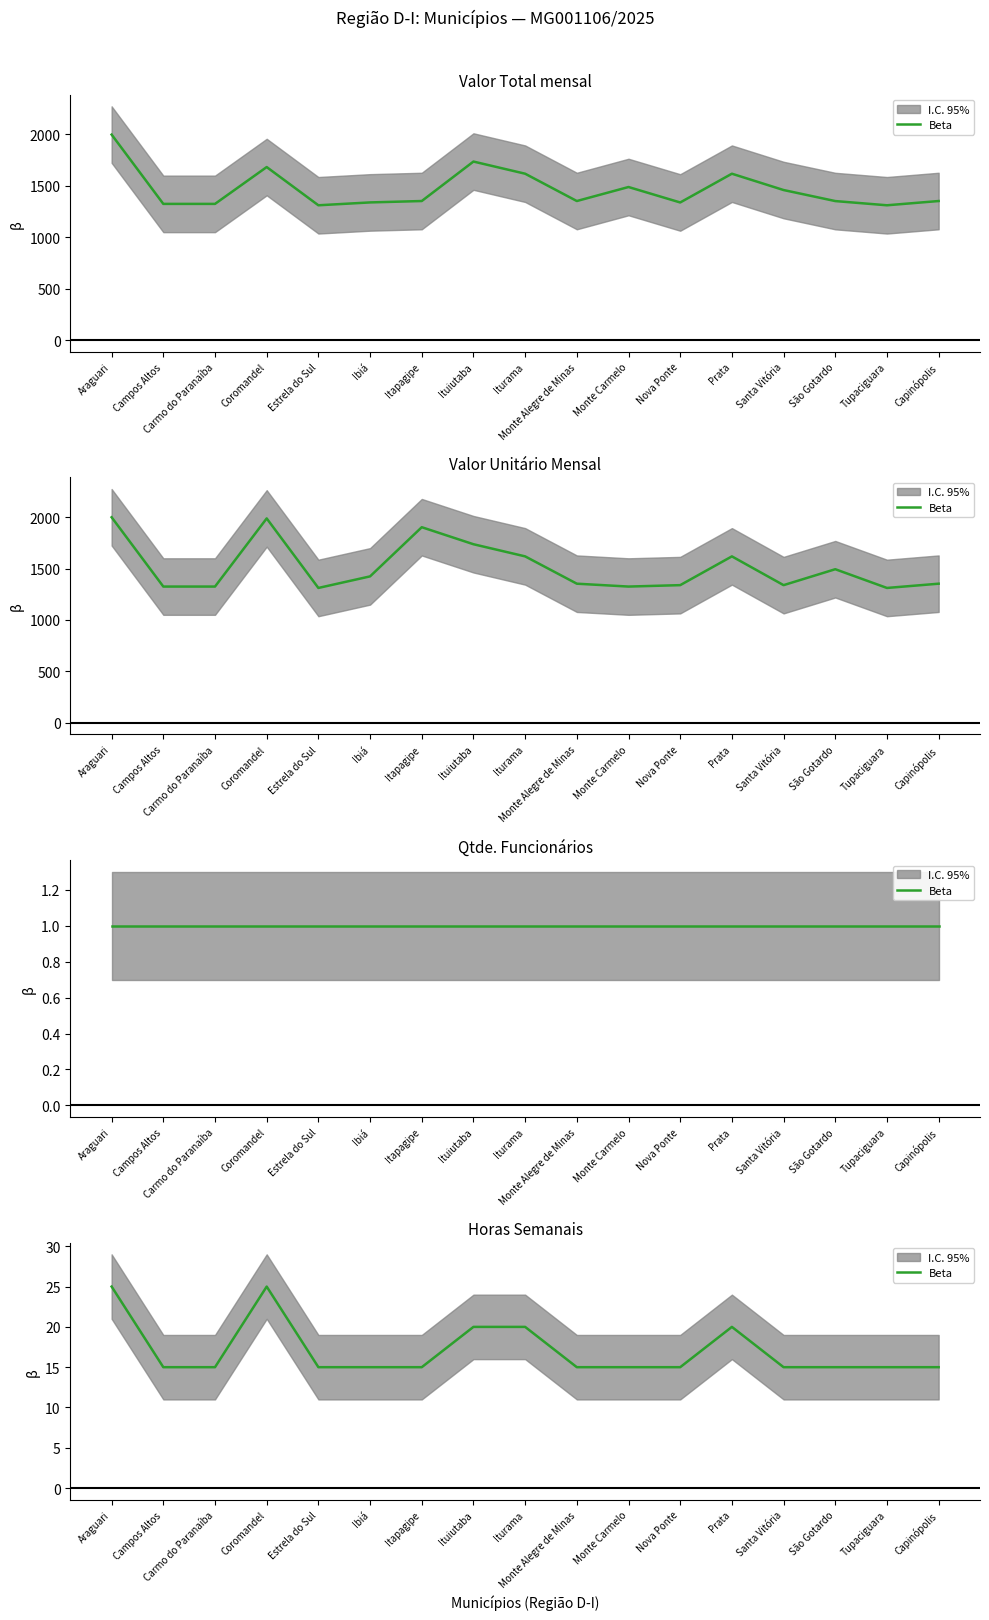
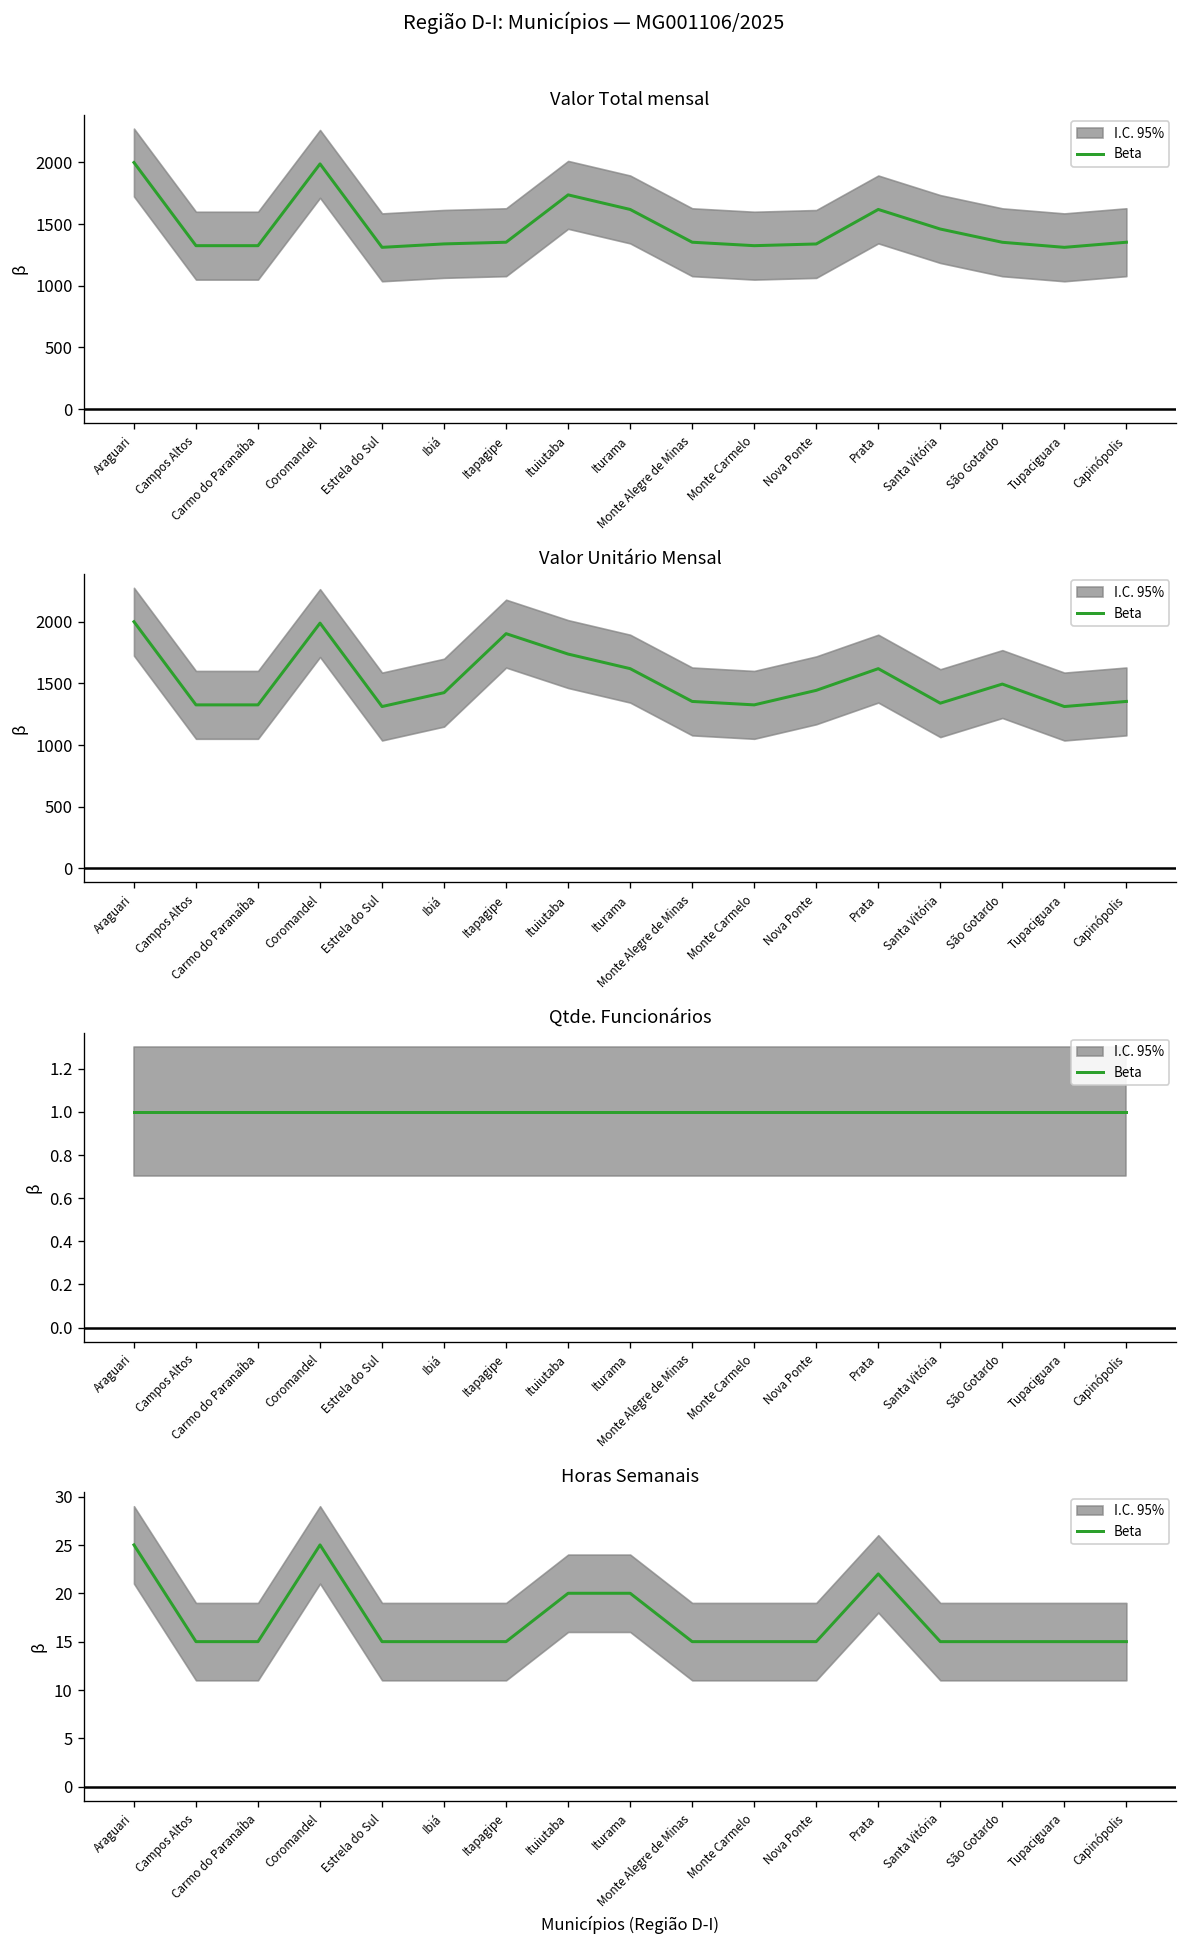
  {
    "Valor Total mensal": {
      "Beta": {
        "Araguari": 2000,
        "Campos Altos": 1320,
        "Carmo do Paranaíba": 1320,
-       "Coromandel": 1680,
+       "Coromandel": 1990,
        "Estrela do Sul": 1310,
        "Ibiá": 1340,
        "Itapagipe": 1350,
        "Ituiutaba": 1740,
        "Iturama": 1620,
        "Monte Alegre de Minas": 1350,
-       "Monte Carmelo": 1490,
+       "Monte Carmelo": 1320,
        "Nova Ponte": 1340,
        "Prata": 1620,
        "Santa Vitória": 1460,
        "São Gotardo": 1350,
        "Tupaciguara": 1310,
        "Capinópolis": 1350
      }
    },
    "Valor Unitário Mensal": {
      "Beta": {
        "Araguari": 2000,
        "Campos Altos": 1320,
        "Carmo do Paranaíba": 1320,
        "Coromandel": 1990,
        "Estrela do Sul": 1310,
        "Ibiá": 1420,
        "Itapagipe": 1900,
        "Ituiutaba": 1740,
        "Iturama": 1620,
        "Monte Alegre de Minas": 1350,
        "Monte Carmelo": 1320,
-       "Nova Ponte": 1340,
+       "Nova Ponte": 1440,
        "Prata": 1620,
        "Santa Vitória": 1340,
        "São Gotardo": 1490,
        "Tupaciguara": 1310,
        "Capinópolis": 1350
      }
    },
    "Qtde. Funcionários": {
      "Beta": {
        "Araguari": 1.00,
        "Campos Altos": 1.00,
        "Carmo do Paranaíba": 1.00,
        "Coromandel": 1.00,
        "Estrela do Sul": 1.00,
        "Ibiá": 1.00,
        "Itapagipe": 1.00,
        "Ituiutaba": 1.00,
        "Iturama": 1.00,
        "Monte Alegre de Minas": 1.00,
        "Monte Carmelo": 1.00,
        "Nova Ponte": 1.00,
        "Prata": 1.00,
        "Santa Vitória": 1.00,
        "São Gotardo": 1.00,
        "Tupaciguara": 1.00,
        "Capinópolis": 1.00
      },
      "I.C. 95%": {
        "Araguari": 1.30,
        "Campos Altos": 1.30,
        "Carmo do Paranaíba": 1.30,
        "Coromandel": 1.30,
        "Estrela do Sul": 1.30,
        "Ibiá": 1.30,
        "Itapagipe": 1.30,
        "Ituiutaba": 1.30,
        "Iturama": 1.30,
        "Monte Alegre de Minas": 1.30,
        "Monte Carmelo": 1.30,
        "Nova Ponte": 1.30,
        "Prata": 1.30,
        "Santa Vitória": 1.30,
        "São Gotardo": 1.30,
        "Tupaciguara": 1.30
      }
    },
    "Horas Semanais": {
      "Beta": {
        "Araguari": 25,
        "Campos Altos": 15,
        "Carmo do Paranaíba": 15,
        "Coromandel": 25,
        "Estrela do Sul": 15,
        "Ibiá": 15,
        "Itapagipe": 15,
        "Ituiutaba": 20,
        "Iturama": 20,
        "Monte Alegre de Minas": 15,
        "Monte Carmelo": 15,
        "Nova Ponte": 15,
-       "Prata": 20,
+       "Prata": 22,
        "Santa Vitória": 15,
        "São Gotardo": 15,
        "Tupaciguara": 15,
        "Capinópolis": 15
      }
    }
  }
